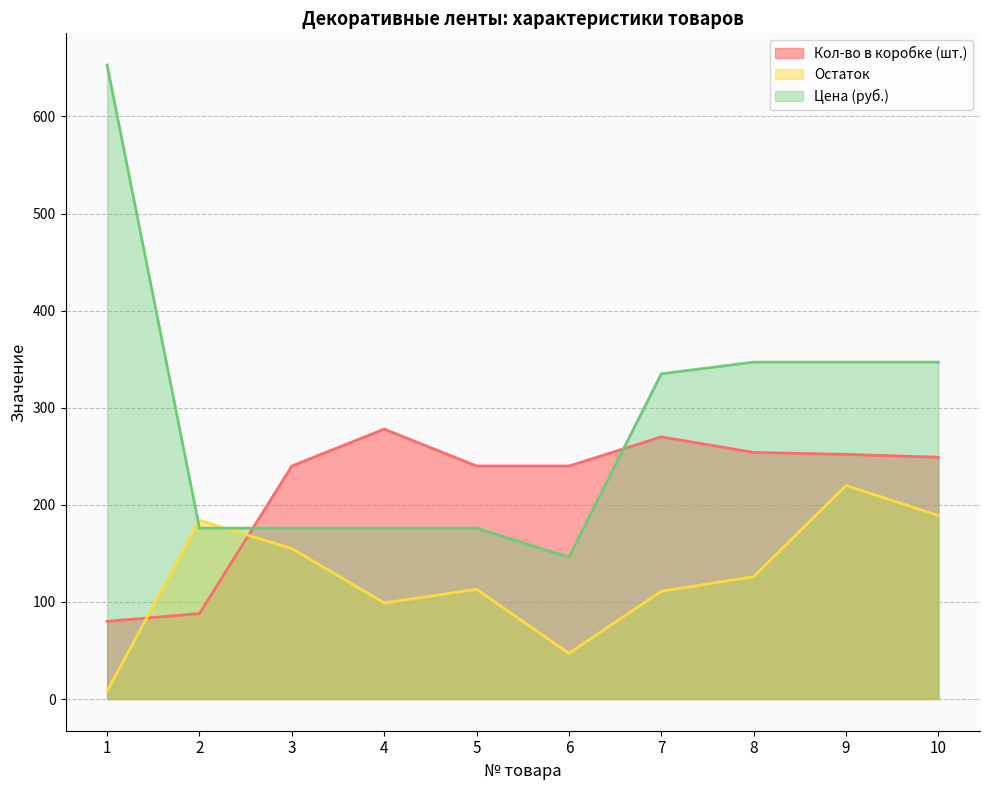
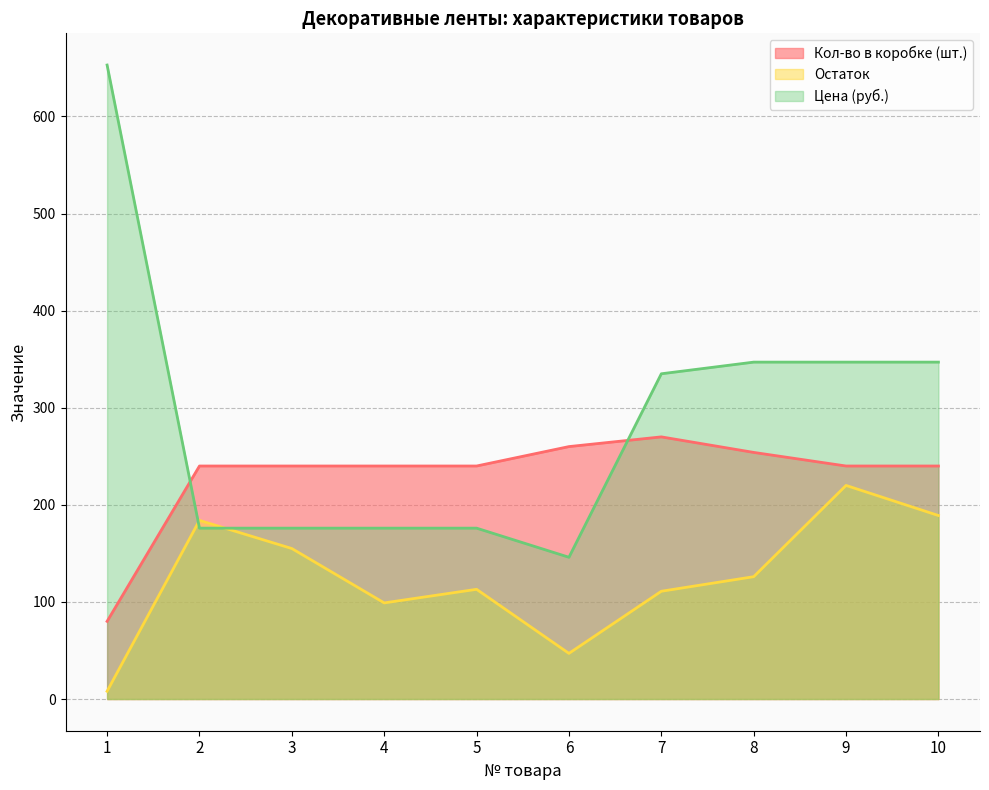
  {
    "Кол-во в коробке (шт.)": {
      "1": 80,
-     "2": 90,
+     "2": 240,
      "3": 240,
-     "4": 280,
+     "4": 240,
      "5": 240,
-     "6": 240,
+     "6": 260,
      "7": 270,
      "8": 250,
-     "9": 250,
-     "10": 250
+     "9": 240,
+     "10": 240
    },
    "Остаток": {
      "1": 10,
      "2": 180,
      "3": 160,
      "4": 100,
      "5": 110,
      "6": 50,
      "7": 110,
      "8": 130,
      "9": 220,
      "10": 190
    },
    "Цена (руб.)": {
      "1": 650,
      "2": 180,
      "3": 180,
      "4": 180,
      "5": 180,
      "6": 150,
      "7": 340,
      "8": 350,
      "9": 350,
      "10": 350
    }
  }
